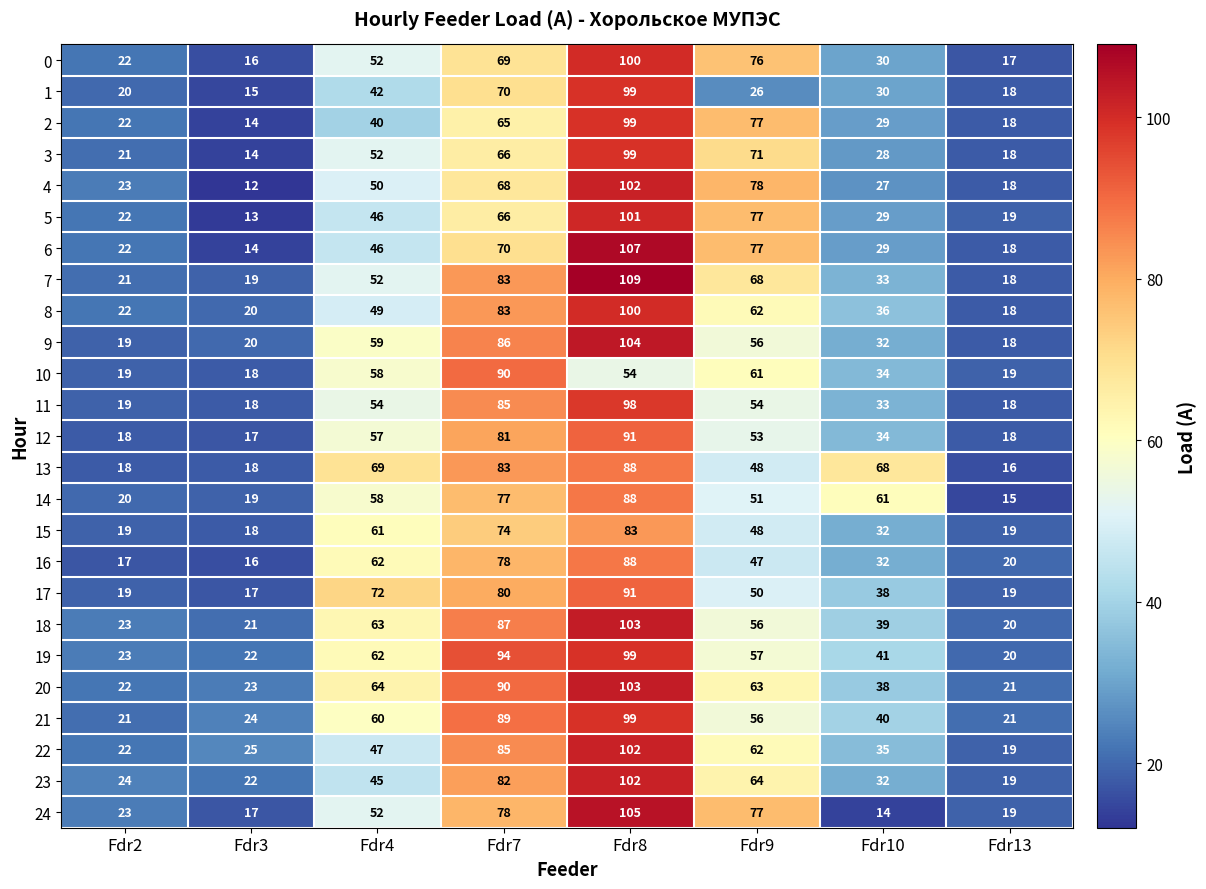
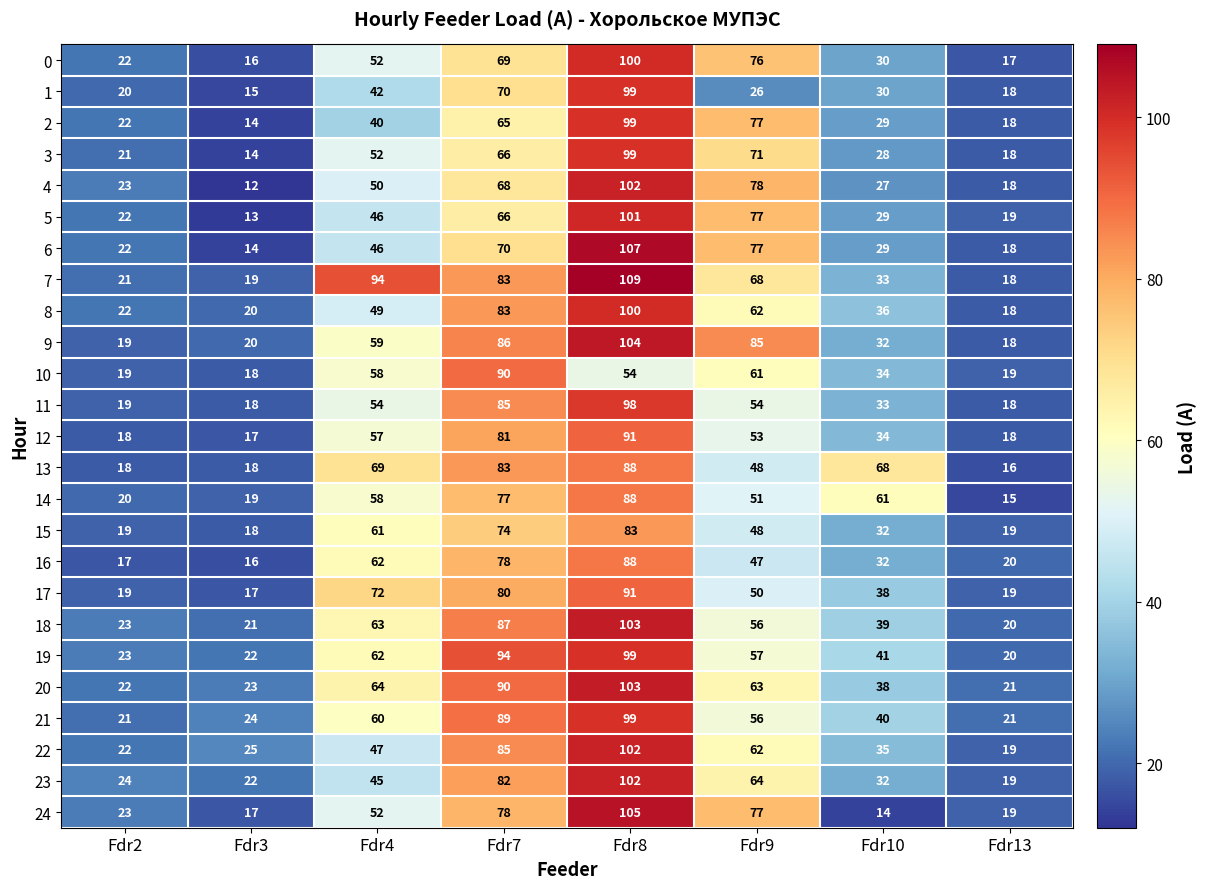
  {
    "0": {
      "Fdr2": 22,
      "Fdr3": 16,
      "Fdr4": 52,
      "Fdr7": 69,
      "Fdr8": 100,
      "Fdr9": 76,
      "Fdr10": 30,
      "Fdr13": 17
    },
    "1": {
      "Fdr2": 20,
      "Fdr3": 15,
      "Fdr4": 42,
      "Fdr7": 70,
      "Fdr8": 99,
      "Fdr9": 26,
      "Fdr10": 30,
      "Fdr13": 18
    },
    "2": {
      "Fdr2": 22,
      "Fdr3": 14,
      "Fdr4": 40,
      "Fdr7": 65,
      "Fdr8": 99,
      "Fdr9": 77,
      "Fdr10": 29,
      "Fdr13": 18
    },
    "3": {
      "Fdr2": 21,
      "Fdr3": 14,
      "Fdr4": 52,
      "Fdr7": 66,
      "Fdr8": 99,
      "Fdr9": 71,
      "Fdr10": 28,
      "Fdr13": 18
    },
    "4": {
      "Fdr2": 23,
      "Fdr3": 12,
      "Fdr4": 50,
      "Fdr7": 68,
      "Fdr8": 102,
      "Fdr9": 78,
      "Fdr10": 27,
      "Fdr13": 18
    },
    "5": {
      "Fdr2": 22,
      "Fdr3": 13,
      "Fdr4": 46,
      "Fdr7": 66,
      "Fdr8": 101,
      "Fdr9": 77,
      "Fdr10": 29,
      "Fdr13": 19
    },
    "6": {
      "Fdr2": 22,
      "Fdr3": 14,
      "Fdr4": 46,
      "Fdr7": 70,
      "Fdr8": 107,
      "Fdr9": 77,
      "Fdr10": 29,
      "Fdr13": 18
    },
    "7": {
      "Fdr2": 21,
      "Fdr3": 19,
-     "Fdr4": 52,
+     "Fdr4": 94,
      "Fdr7": 83,
      "Fdr8": 109,
      "Fdr9": 68,
      "Fdr10": 33,
      "Fdr13": 18
    },
    "8": {
      "Fdr2": 22,
      "Fdr3": 20,
      "Fdr4": 49,
      "Fdr7": 83,
      "Fdr8": 100,
      "Fdr9": 62,
      "Fdr10": 36,
      "Fdr13": 18
    },
    "9": {
      "Fdr2": 19,
      "Fdr3": 20,
      "Fdr4": 59,
      "Fdr7": 86,
      "Fdr8": 104,
-     "Fdr9": 56,
+     "Fdr9": 85,
      "Fdr10": 32,
      "Fdr13": 18
    },
    "10": {
      "Fdr2": 19,
      "Fdr3": 18,
      "Fdr4": 58,
      "Fdr7": 90,
      "Fdr8": 54,
      "Fdr9": 61,
      "Fdr10": 34,
      "Fdr13": 19
    },
    "11": {
      "Fdr2": 19,
      "Fdr3": 18,
      "Fdr4": 54,
      "Fdr7": 85,
      "Fdr8": 98,
      "Fdr9": 54,
      "Fdr10": 33,
      "Fdr13": 18
    },
    "12": {
      "Fdr2": 18,
      "Fdr3": 17,
      "Fdr4": 57,
      "Fdr7": 81,
      "Fdr8": 91,
      "Fdr9": 53,
      "Fdr10": 34,
      "Fdr13": 18
    },
    "13": {
      "Fdr2": 18,
      "Fdr3": 18,
      "Fdr4": 69,
      "Fdr7": 83,
      "Fdr8": 88,
      "Fdr9": 48,
      "Fdr10": 68,
      "Fdr13": 16
    },
    "14": {
      "Fdr2": 20,
      "Fdr3": 19,
      "Fdr4": 58,
      "Fdr7": 77,
      "Fdr8": 88,
      "Fdr9": 51,
      "Fdr10": 61,
      "Fdr13": 15
    },
    "15": {
      "Fdr2": 19,
      "Fdr3": 18,
      "Fdr4": 61,
      "Fdr7": 74,
      "Fdr8": 83,
      "Fdr9": 48,
      "Fdr10": 32,
      "Fdr13": 19
    },
    "16": {
      "Fdr2": 17,
      "Fdr3": 16,
      "Fdr4": 62,
      "Fdr7": 78,
      "Fdr8": 88,
      "Fdr9": 47,
      "Fdr10": 32,
      "Fdr13": 20
    },
    "17": {
      "Fdr2": 19,
      "Fdr3": 17,
      "Fdr4": 72,
      "Fdr7": 80,
      "Fdr8": 91,
      "Fdr9": 50,
      "Fdr10": 38,
      "Fdr13": 19
    },
    "18": {
      "Fdr2": 23,
      "Fdr3": 21,
      "Fdr4": 63,
      "Fdr7": 87,
      "Fdr8": 103,
      "Fdr9": 56,
      "Fdr10": 39,
      "Fdr13": 20
    },
    "19": {
      "Fdr2": 23,
      "Fdr3": 22,
      "Fdr4": 62,
      "Fdr7": 94,
      "Fdr8": 99,
      "Fdr9": 57,
      "Fdr10": 41,
      "Fdr13": 20
    },
    "20": {
      "Fdr2": 22,
      "Fdr3": 23,
      "Fdr4": 64,
      "Fdr7": 90,
      "Fdr8": 103,
      "Fdr9": 63,
      "Fdr10": 38,
      "Fdr13": 21
    },
    "21": {
      "Fdr2": 21,
      "Fdr3": 24,
      "Fdr4": 60,
      "Fdr7": 89,
      "Fdr8": 99,
      "Fdr9": 56,
      "Fdr10": 40,
      "Fdr13": 21
    },
    "22": {
      "Fdr2": 22,
      "Fdr3": 25,
      "Fdr4": 47,
      "Fdr7": 85,
      "Fdr8": 102,
      "Fdr9": 62,
      "Fdr10": 35,
      "Fdr13": 19
    },
    "23": {
      "Fdr2": 24,
      "Fdr3": 22,
      "Fdr4": 45,
      "Fdr7": 82,
      "Fdr8": 102,
      "Fdr9": 64,
      "Fdr10": 32,
      "Fdr13": 19
    },
    "24": {
      "Fdr2": 23,
      "Fdr3": 17,
      "Fdr4": 52,
      "Fdr7": 78,
      "Fdr8": 105,
      "Fdr9": 77,
      "Fdr10": 14,
      "Fdr13": 19
    }
  }
